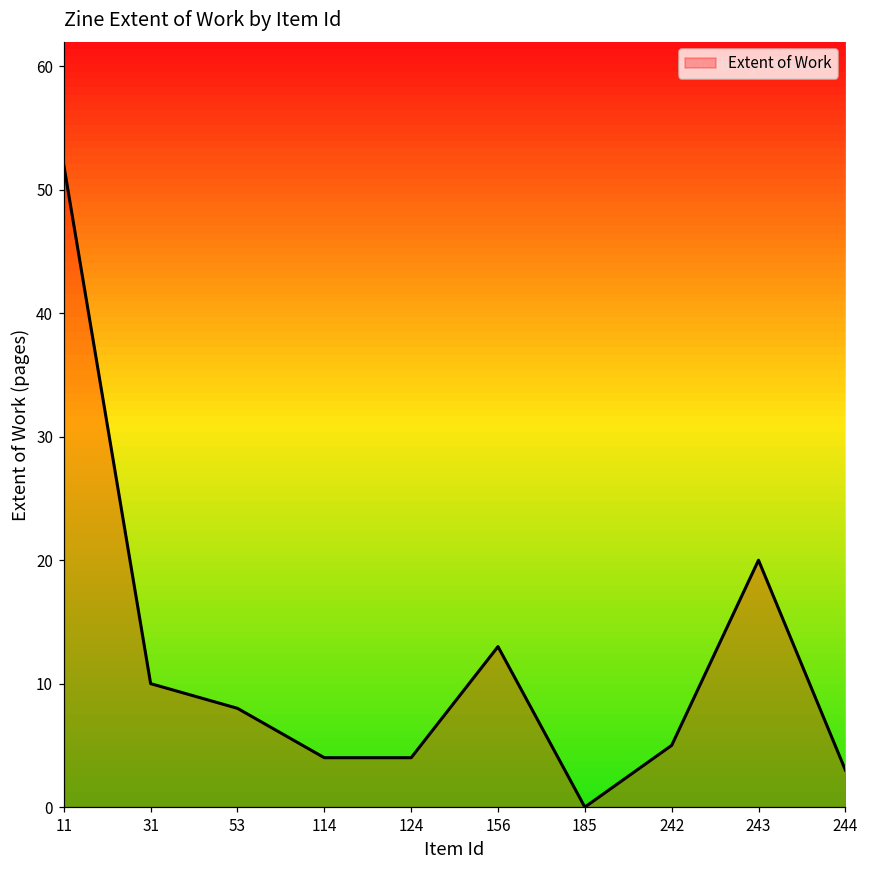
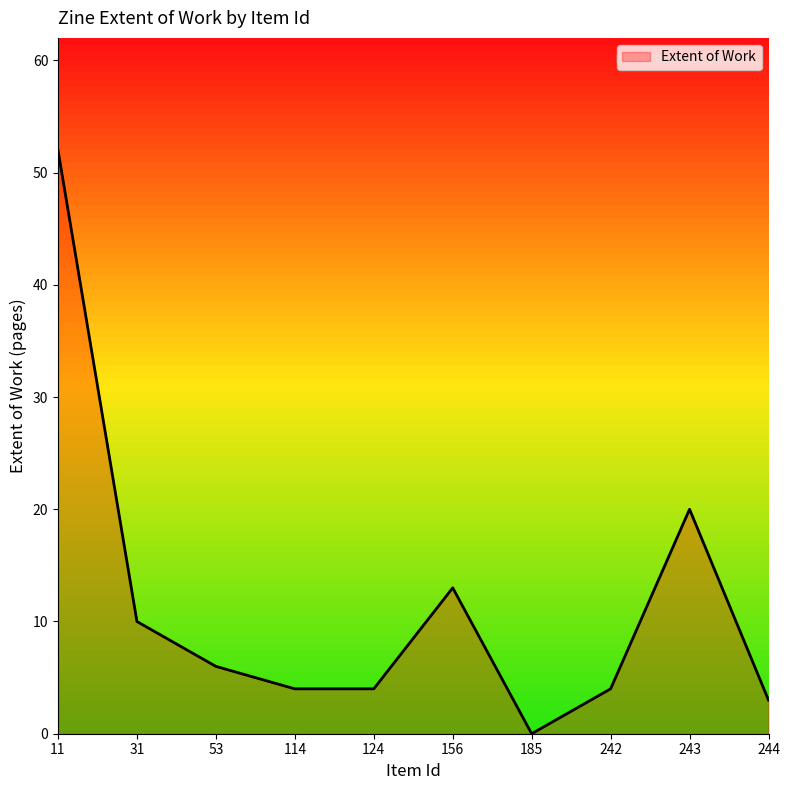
  {
    "11": 52,
    "31": 10,
-   "53": 8,
+   "53": 6,
    "114": 4,
    "124": 4,
    "156": 13,
    "185": 0,
-   "242": 5,
+   "242": 4,
    "243": 20,
    "244": 3
  }
